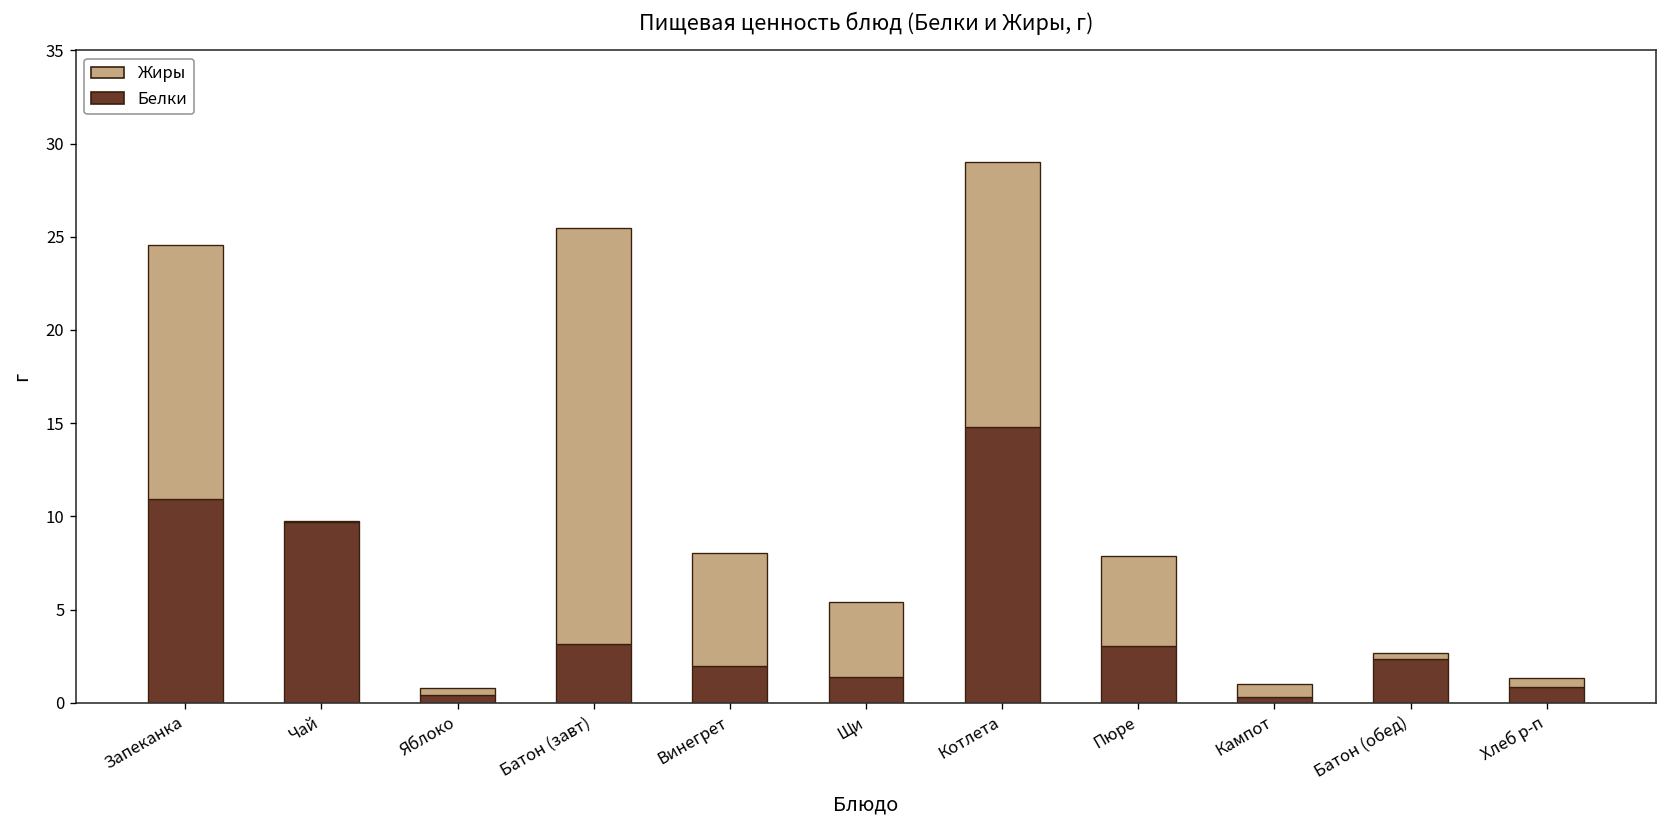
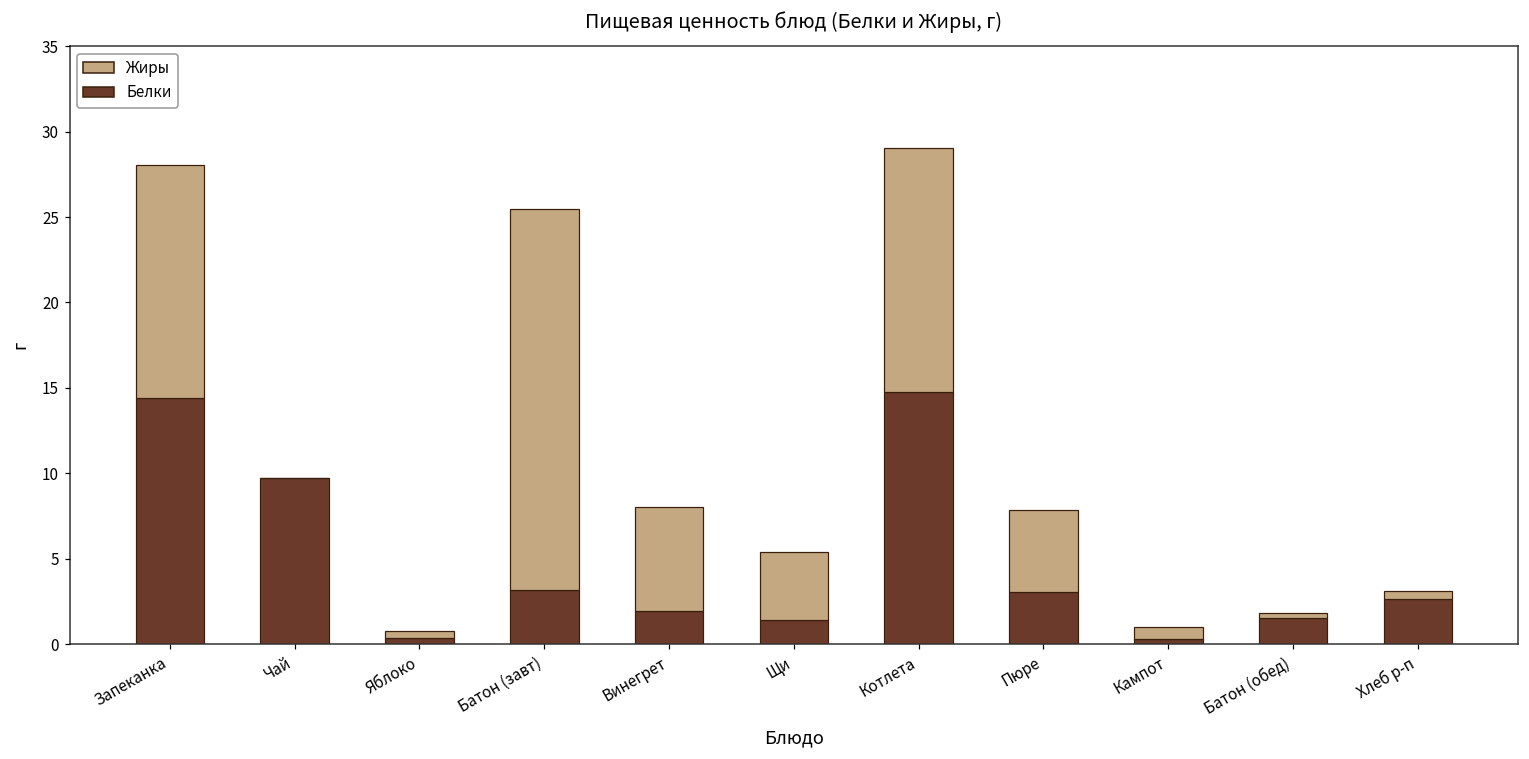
  {
    "Белки": {
-     "Запеканка": 10.9,
+     "Запеканка": 14.4,
      "Чай": 9.7,
      "Яблоко": 0.4,
      "Батон (завт)": 3.2,
      "Винегрет": 2.0,
      "Щи": 1.4,
      "Котлета": 14.8,
      "Пюре": 3.1,
      "Кампот": 0.3,
-     "Батон (обед)": 2.4,
-     "Хлеб р-п": 0.8
+     "Батон (обед)": 1.6,
+     "Хлеб р-п": 2.6
    },
    "Жиры": {
      "Запеканка": 13.6,
      "Яблоко": 0.4,
      "Батон (завт)": 22.3,
      "Винегрет": 6.1,
      "Щи": 4.0,
      "Котлета": 14.3,
      "Пюре": 4.8,
      "Кампот": 0.7,
      "Батон (обед)": 0.3,
      "Хлеб р-п": 0.5
    }
  }
